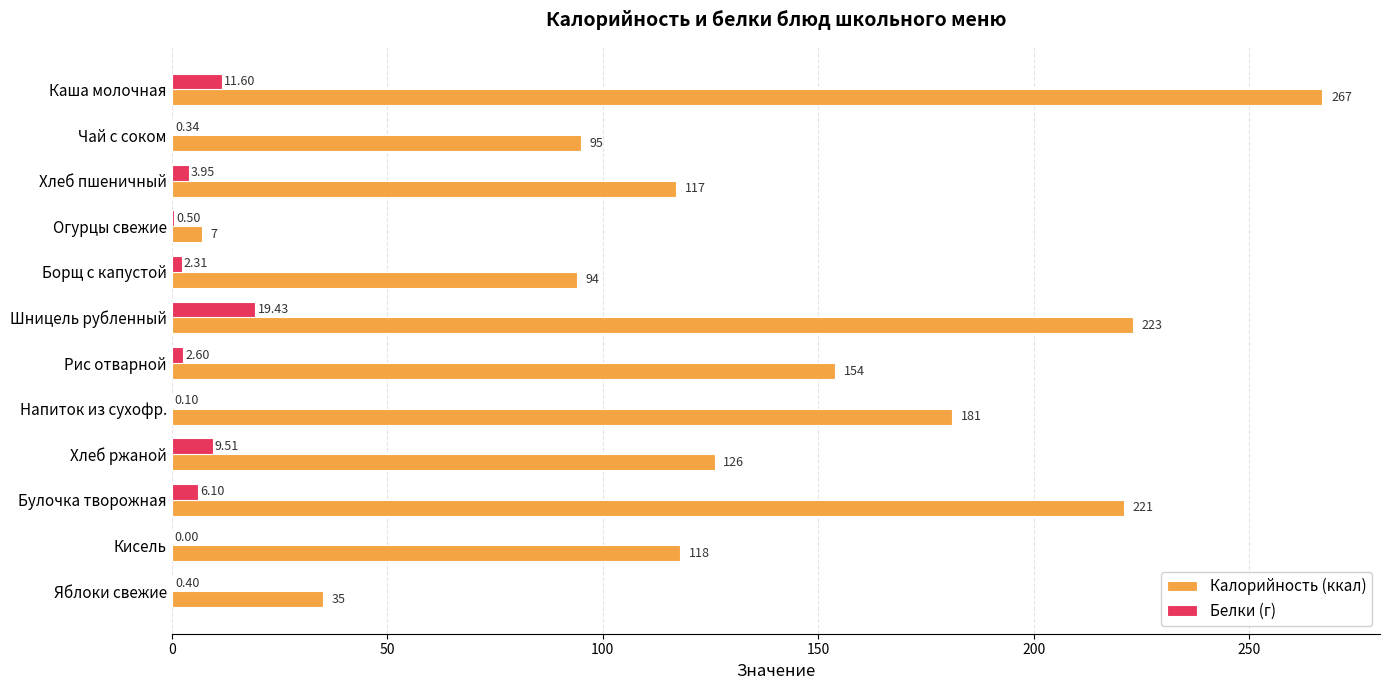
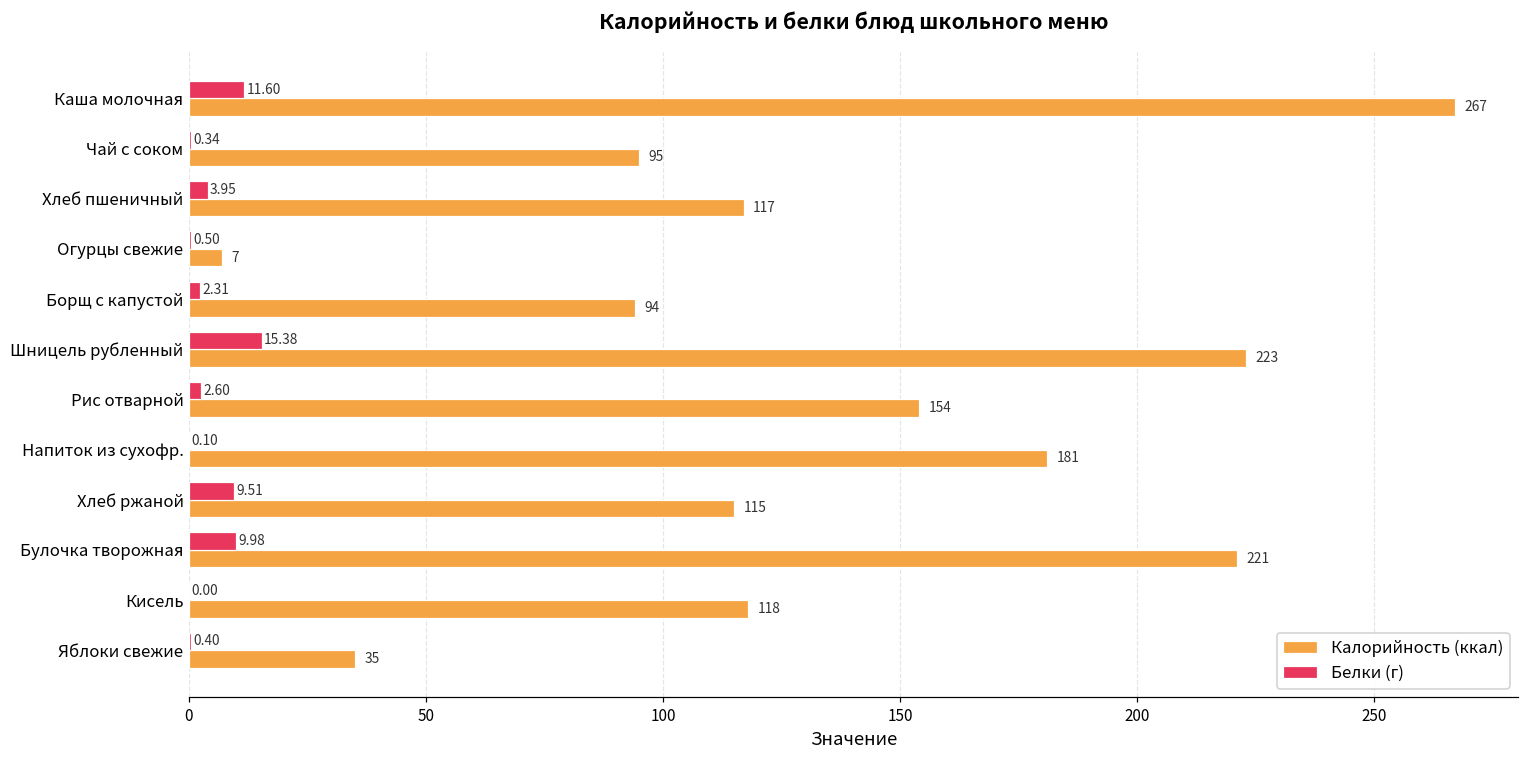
  {
    "Калорийность (ккал)": {
      "Каша молочная": 267,
      "Чай с соком": 95,
      "Хлеб пшеничный": 117,
      "Огурцы свежие": 7,
      "Борщ с капустой": 94,
      "Шницель рубленный": 223,
      "Рис отварной": 154,
      "Напиток из сухофр.": 181,
-     "Хлеб ржаной": 126,
+     "Хлеб ржаной": 115,
      "Булочка творожная": 221,
      "Кисель": 118,
      "Яблоки свежие": 35
    },
    "Белки (г)": {
      "Каша молочная": 11.60,
      "Чай с соком": 0.34,
      "Хлеб пшеничный": 3.95,
      "Огурцы свежие": 0.50,
      "Борщ с капустой": 2.31,
-     "Шницель рубленный": 19.43,
+     "Шницель рубленный": 15.38,
      "Рис отварной": 2.60,
      "Напиток из сухофр.": 0.10,
      "Хлеб ржаной": 9.51,
-     "Булочка творожная": 6.10,
+     "Булочка творожная": 9.98,
      "Кисель": 0.00,
      "Яблоки свежие": 0.40
    }
  }
